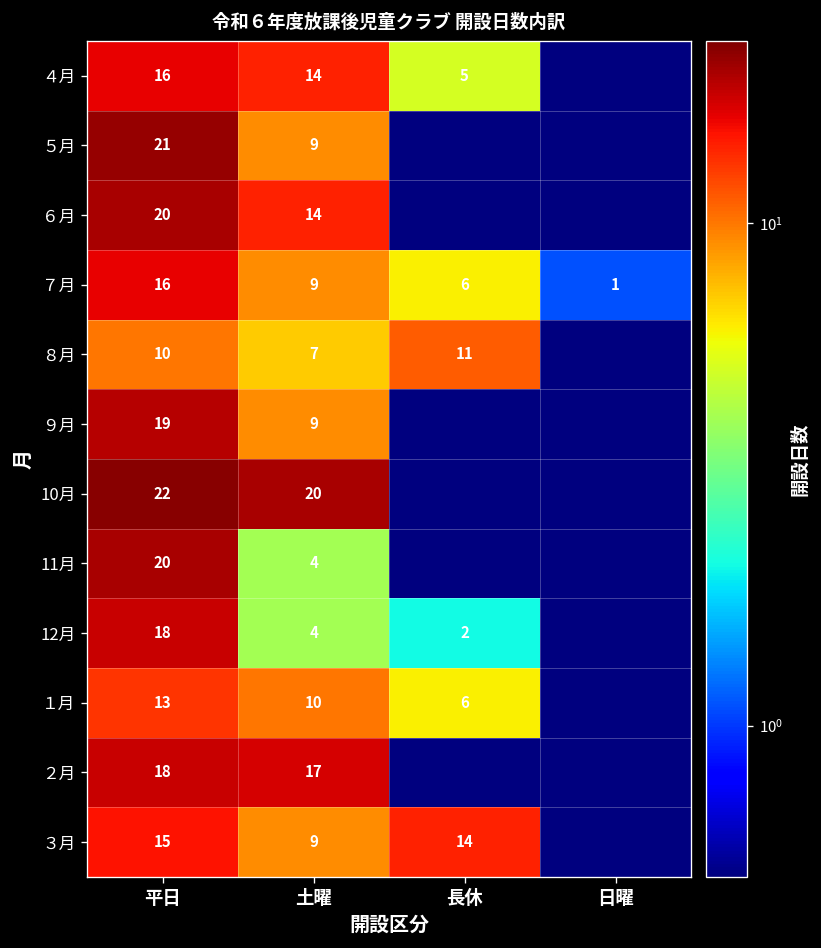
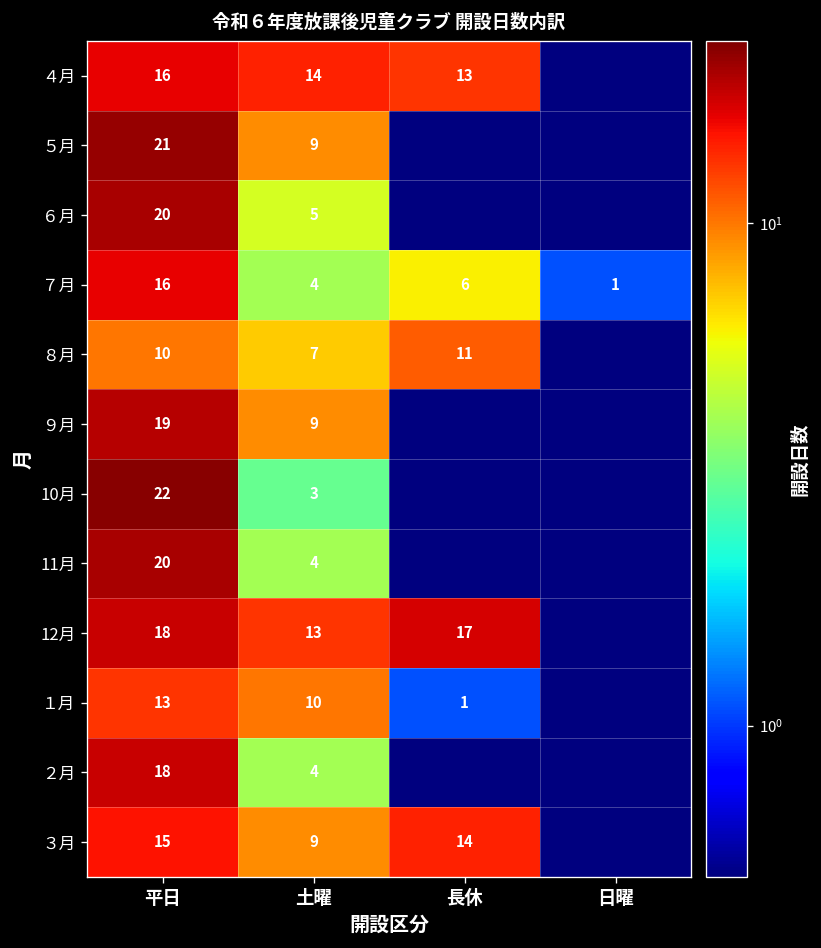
  {
    "４月": {
-     "長休": 5
+     "長休": 13
    },
    "６月": {
-     "土曜": 14
+     "土曜": 5
    },
    "７月": {
-     "土曜": 9
+     "土曜": 4
    },
    "10月": {
-     "土曜": 20
+     "土曜": 3
    },
    "12月": {
-     "土曜": 4,
-     "長休": 2
+     "土曜": 13,
+     "長休": 17
    },
    "１月": {
-     "長休": 6
+     "長休": 1
    },
    "２月": {
-     "土曜": 17
+     "土曜": 4
    }
  }
